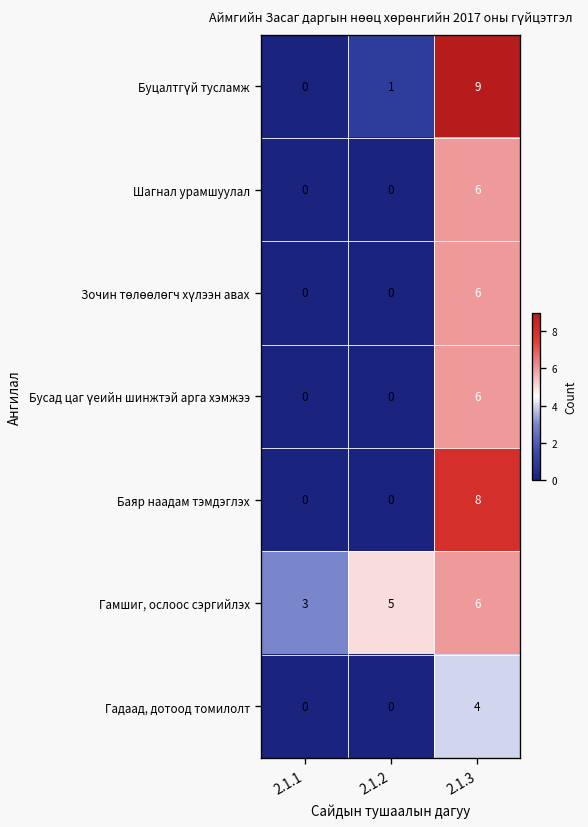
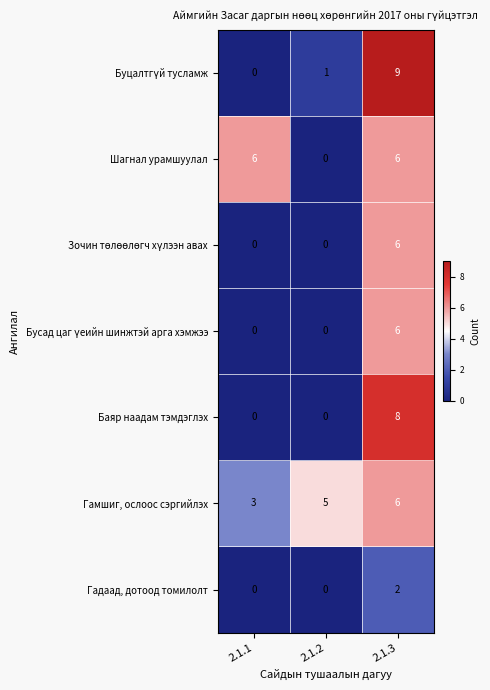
  {
    "Буцалтгүй тусламж": {
      "2.1.1": 0,
      "2.1.2": 1,
      "2.1.3": 9
    },
    "Шагнал урамшуулал": {
-     "2.1.1": 0,
+     "2.1.1": 6,
      "2.1.2": 0,
      "2.1.3": 6
    },
    "Зочин төлөөлөгч хүлээн авах": {
      "2.1.1": 0,
      "2.1.2": 0,
      "2.1.3": 6
    },
    "Бусад цаг үеийн шинжтэй арга хэмжээ": {
      "2.1.1": 0,
      "2.1.2": 0,
      "2.1.3": 6
    },
    "Баяр наадам тэмдэглэх": {
      "2.1.1": 0,
      "2.1.2": 0,
      "2.1.3": 8
    },
    "Гамшиг, ослоос сэргийлэх": {
      "2.1.1": 3,
      "2.1.2": 5,
      "2.1.3": 6
    },
    "Гадаад, дотоод томилолт": {
      "2.1.1": 0,
      "2.1.2": 0,
-     "2.1.3": 4
+     "2.1.3": 2
    }
  }
